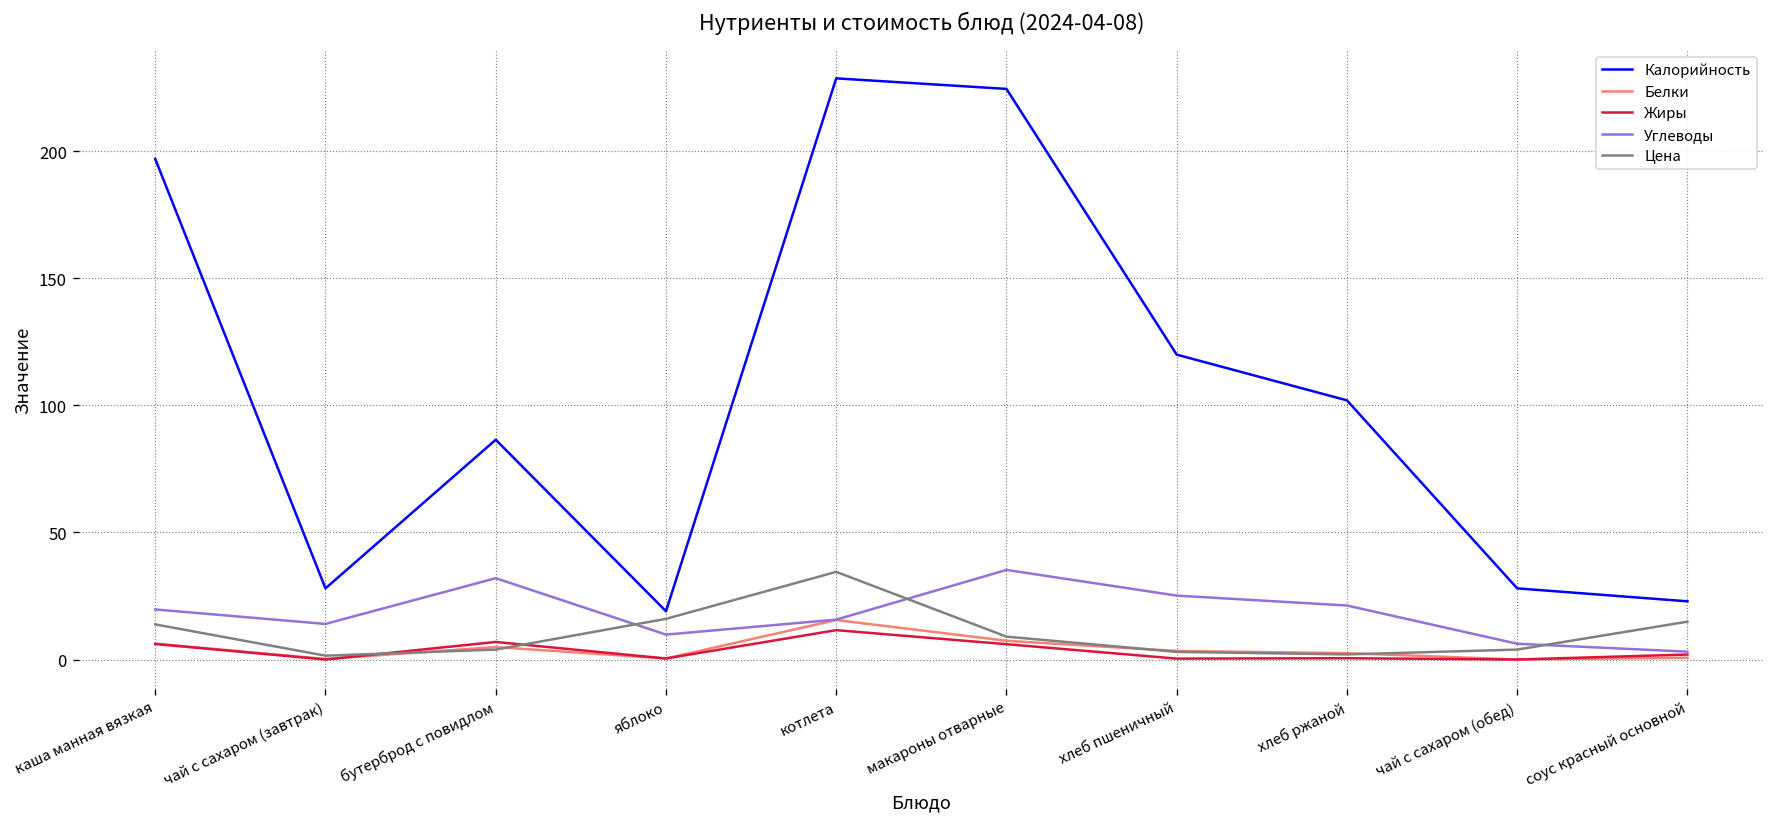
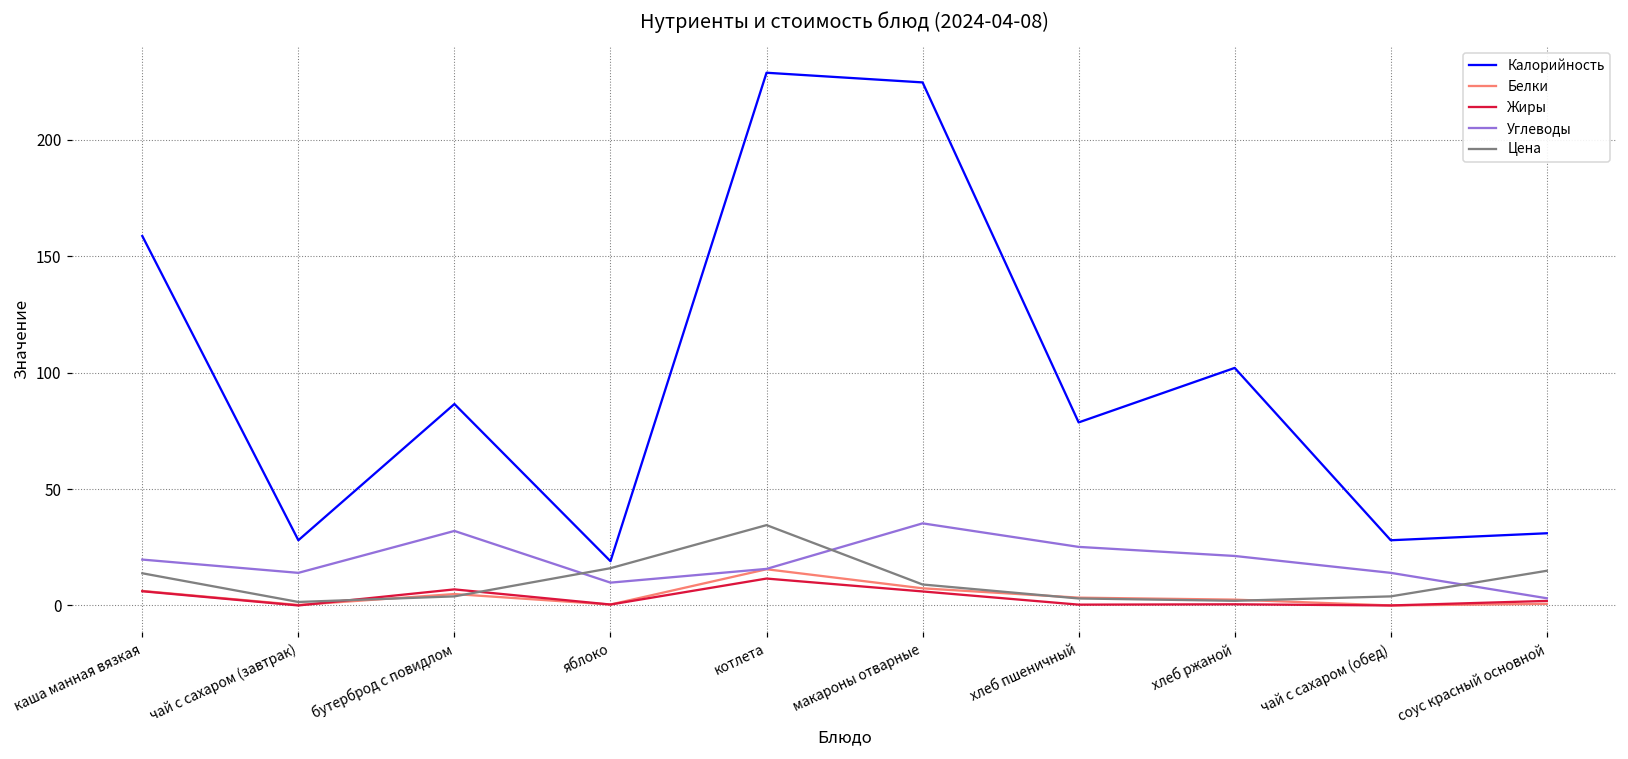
  {
    "Калорийность": {
-     "каша манная вязкая": 197,
+     "каша манная вязкая": 159,
      "чай с сахаром (завтрак)": 28,
      "бутерброд с повидлом": 87,
      "яблоко": 19,
      "котлета": 229,
      "макароны отварные": 225,
-     "хлеб пшеничный": 120,
+     "хлеб пшеничный": 79,
      "хлеб ржаной": 102,
      "чай с сахаром (обед)": 28,
-     "соус красный основной": 23
+     "соус красный основной": 31
    },
    "Белки": {
      "макароны отварные": 7,
      "соус красный основной": 1
    },
    "Жиры": {
      "бутерброд с повидлом": 7,
      "котлета": 12,
      "макароны отварные": 6,
      "хлеб пшеничный": 0,
      "хлеб ржаной": 1
    },
    "Углеводы": {
      "каша манная вязкая": 20,
      "чай с сахаром (завтрак)": 14,
      "бутерброд с повидлом": 32,
      "яблоко": 10,
      "макароны отварные": 35,
      "хлеб пшеничный": 25,
      "хлеб ржаной": 21,
-     "чай с сахаром (обед)": 6
+     "чай с сахаром (обед)": 14
    },
    "Цена": {
      "каша манная вязкая": 14,
      "чай с сахаром (завтрак)": 2,
      "яблоко": 16,
      "котлета": 35,
      "макароны отварные": 9,
      "чай с сахаром (обед)": 4,
      "соус красный основной": 15
    }
  }
